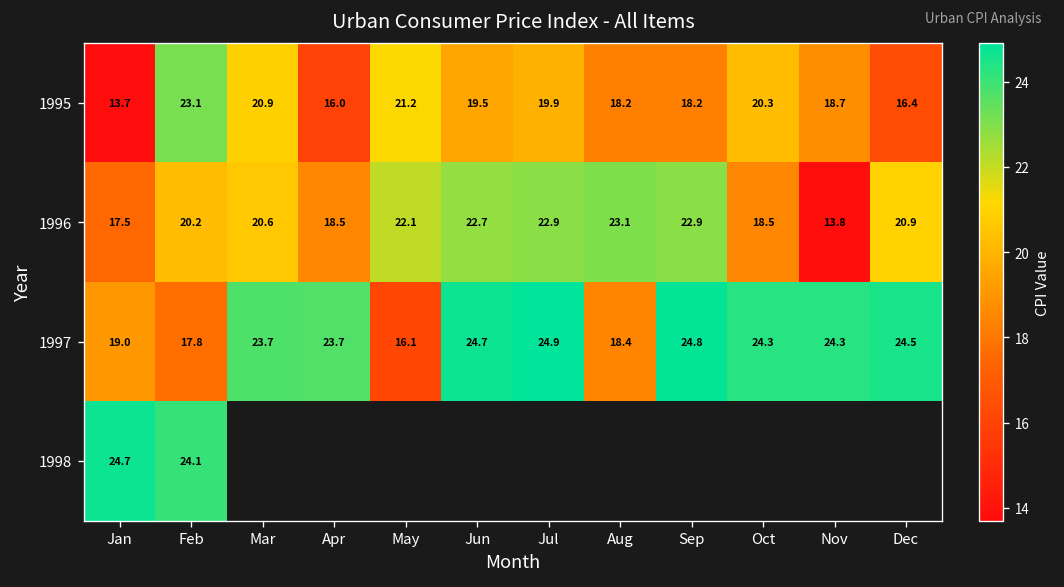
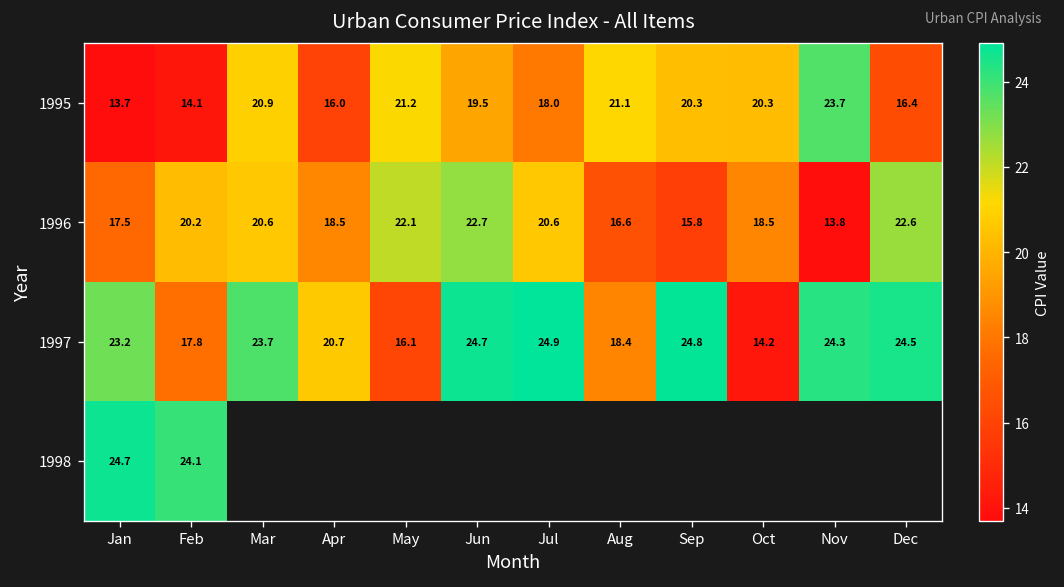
  {
    "1995": {
      "Jan": 13.7,
-     "Feb": 23.1,
+     "Feb": 14.1,
      "Mar": 20.9,
      "Apr": 16.0,
      "May": 21.2,
      "Jun": 19.5,
-     "Jul": 19.9,
-     "Aug": 18.2,
-     "Sep": 18.2,
+     "Jul": 18.0,
+     "Aug": 21.1,
+     "Sep": 20.3,
      "Oct": 20.3,
-     "Nov": 18.7,
+     "Nov": 23.7,
      "Dec": 16.4
    },
    "1996": {
      "Jan": 17.5,
      "Feb": 20.2,
      "Mar": 20.6,
      "Apr": 18.5,
      "May": 22.1,
      "Jun": 22.7,
-     "Jul": 22.9,
-     "Aug": 23.1,
-     "Sep": 22.9,
+     "Jul": 20.6,
+     "Aug": 16.6,
+     "Sep": 15.8,
      "Oct": 18.5,
      "Nov": 13.8,
-     "Dec": 20.9
+     "Dec": 22.6
    },
    "1997": {
-     "Jan": 19.0,
+     "Jan": 23.2,
      "Feb": 17.8,
      "Mar": 23.7,
-     "Apr": 23.7,
+     "Apr": 20.7,
      "May": 16.1,
      "Jun": 24.7,
      "Jul": 24.9,
      "Aug": 18.4,
      "Sep": 24.8,
-     "Oct": 24.3,
+     "Oct": 14.2,
      "Nov": 24.3,
      "Dec": 24.5
    },
    "1998": {
      "Jan": 24.7,
      "Feb": 24.1
    }
  }
